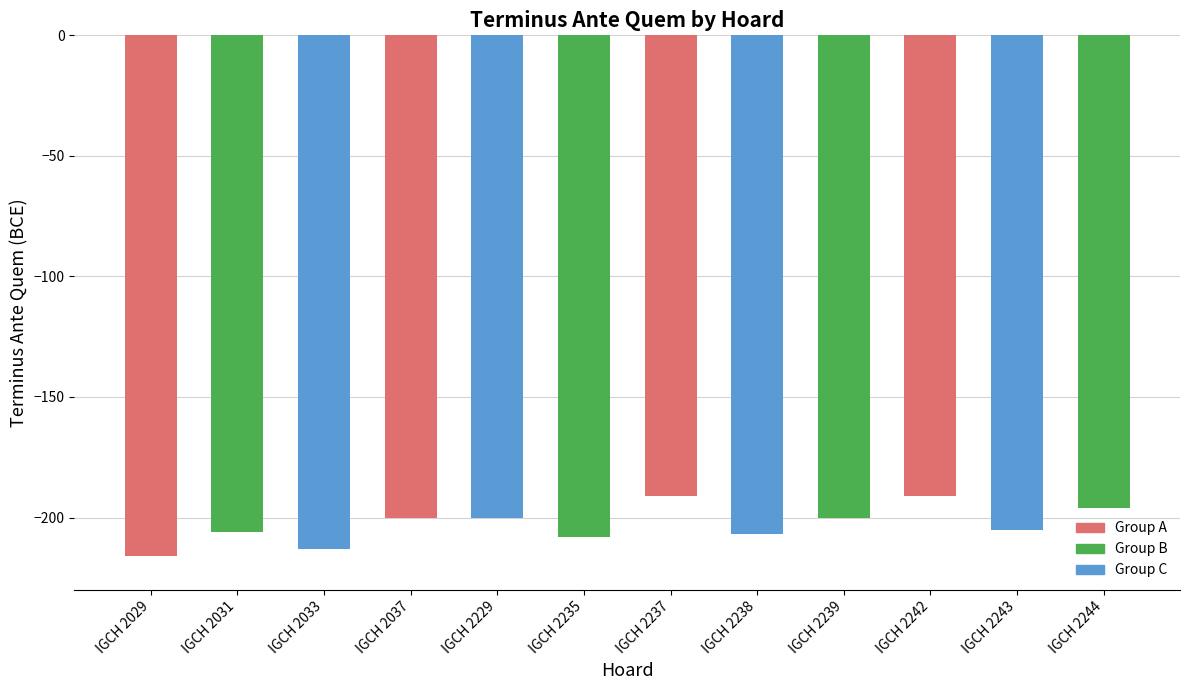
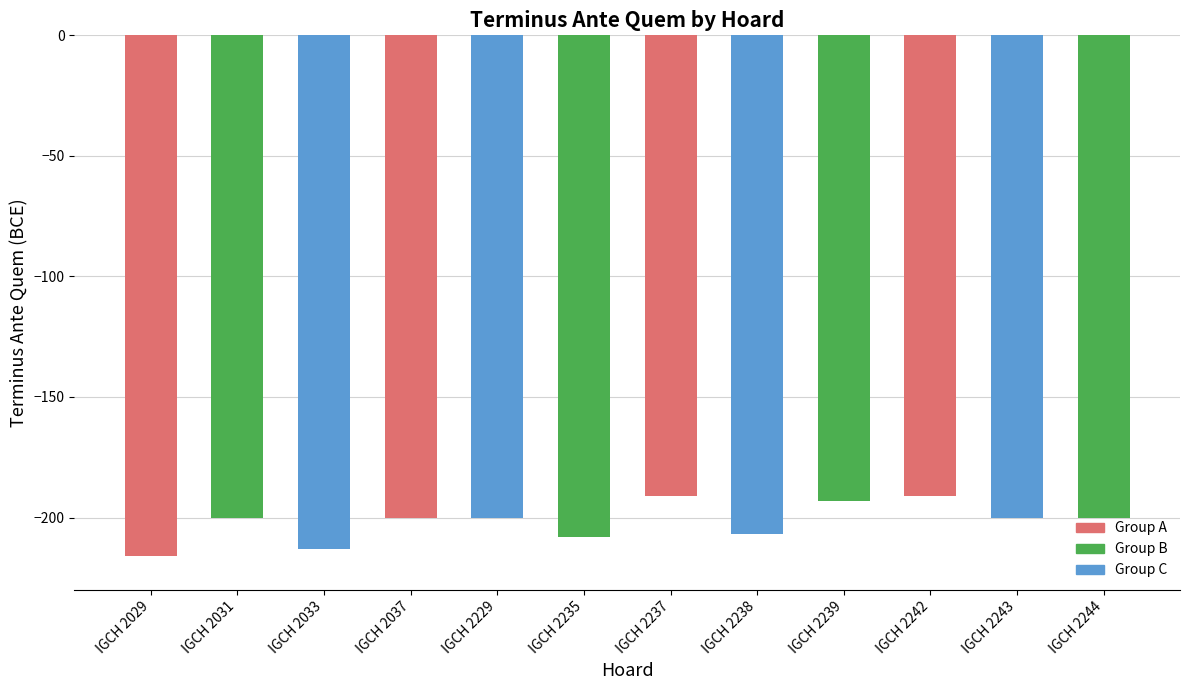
  {
    "IGCH 2029": -216,
-   "IGCH 2031": -206,
+   "IGCH 2031": -200,
    "IGCH 2033": -213,
    "IGCH 2037": -200,
    "IGCH 2229": -200,
    "IGCH 2235": -208,
    "IGCH 2237": -191,
    "IGCH 2238": -207,
-   "IGCH 2239": -200,
+   "IGCH 2239": -193,
    "IGCH 2242": -191,
-   "IGCH 2243": -205,
-   "IGCH 2244": -196
+   "IGCH 2243": -200,
+   "IGCH 2244": -200
  }
